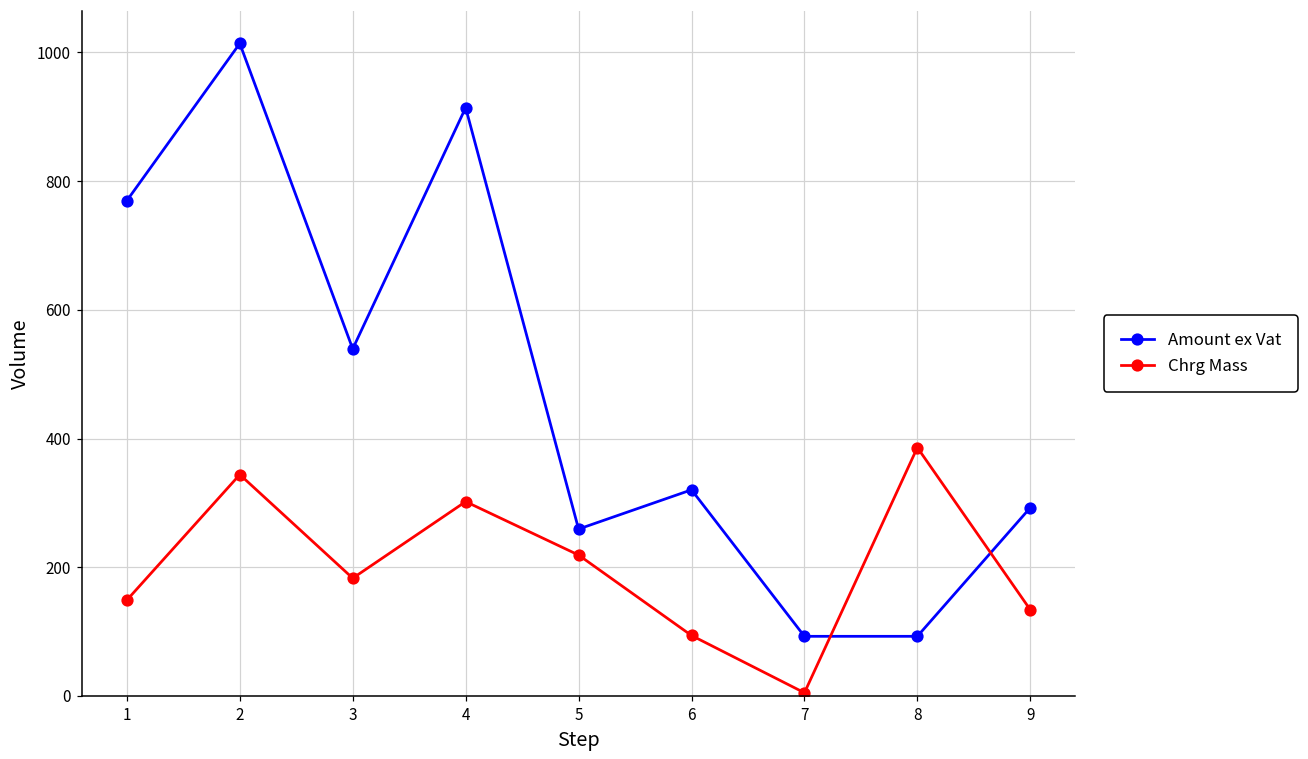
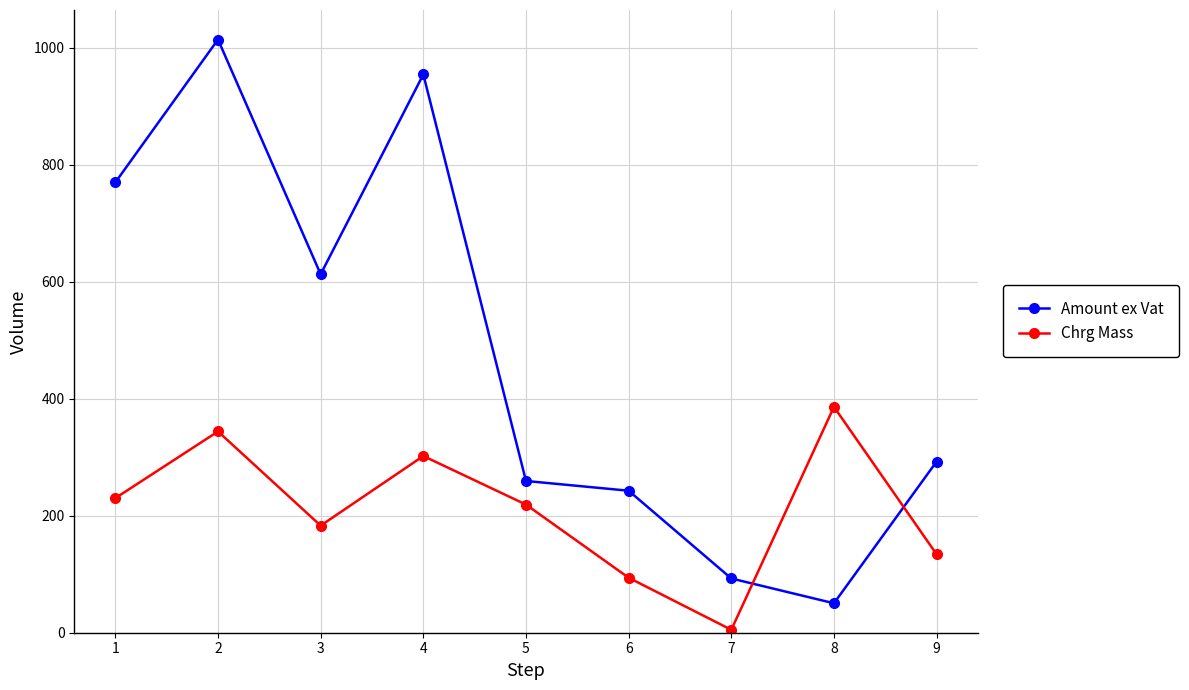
  {
    "Amount ex Vat": {
      "1": 770,
      "2": 1010,
-     "3": 540,
-     "4": 910,
+     "3": 610,
+     "4": 950,
      "5": 260,
-     "6": 320,
+     "6": 240,
      "7": 90,
-     "8": 90,
+     "8": 50,
      "9": 290
    },
    "Chrg Mass": {
-     "1": 150,
+     "1": 230,
      "2": 340,
      "3": 180,
      "4": 300,
      "5": 220,
      "6": 90,
      "7": 10,
      "8": 390,
      "9": 130
    }
  }
